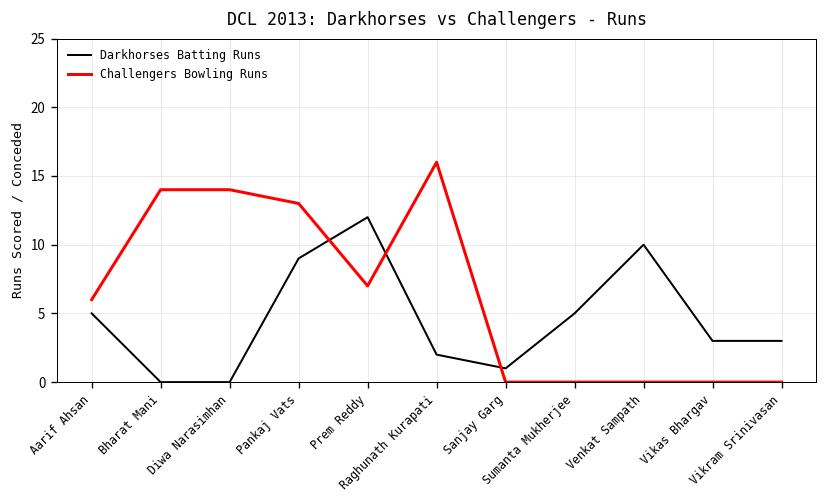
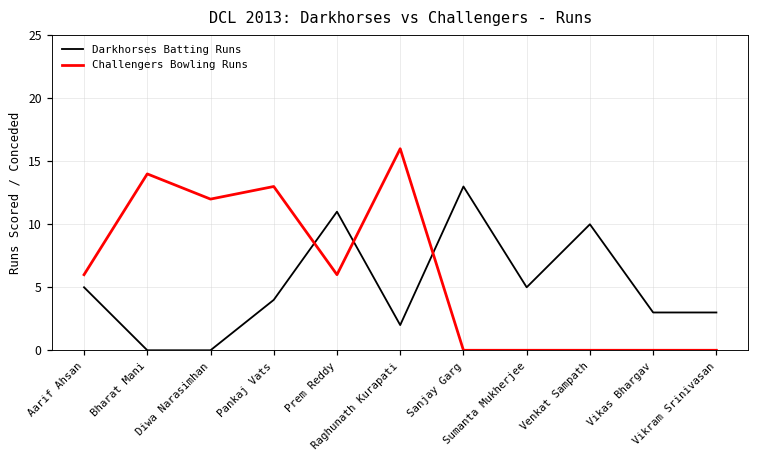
  {
    "Darkhorses Batting Runs": {
      "Aarif Ahsan": 5,
      "Bharat Mani": 0,
      "Diwa Narasimhan": 0,
-     "Pankaj Vats": 9,
-     "Prem Reddy": 12,
+     "Pankaj Vats": 4,
+     "Prem Reddy": 11,
      "Raghunath Kurapati": 2,
-     "Sanjay Garg": 1,
+     "Sanjay Garg": 13,
      "Sumanta Mukherjee": 5,
      "Venkat Sampath": 10,
      "Vikas Bhargav": 3,
      "Vikram Srinivasan": 3
    },
    "Challengers Bowling Runs": {
      "Aarif Ahsan": 6,
      "Bharat Mani": 14,
-     "Diwa Narasimhan": 14,
+     "Diwa Narasimhan": 12,
      "Pankaj Vats": 13,
-     "Prem Reddy": 7,
+     "Prem Reddy": 6,
      "Raghunath Kurapati": 16,
      "Sanjay Garg": 0,
      "Sumanta Mukherjee": 0,
      "Venkat Sampath": 0,
      "Vikas Bhargav": 0,
      "Vikram Srinivasan": 0
    }
  }
